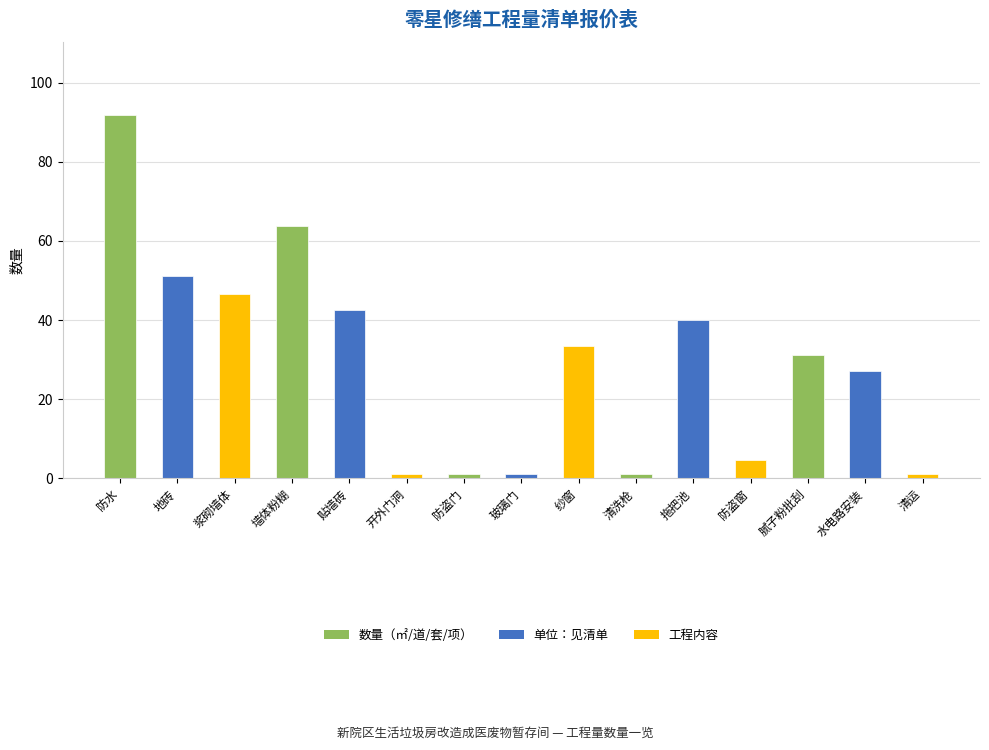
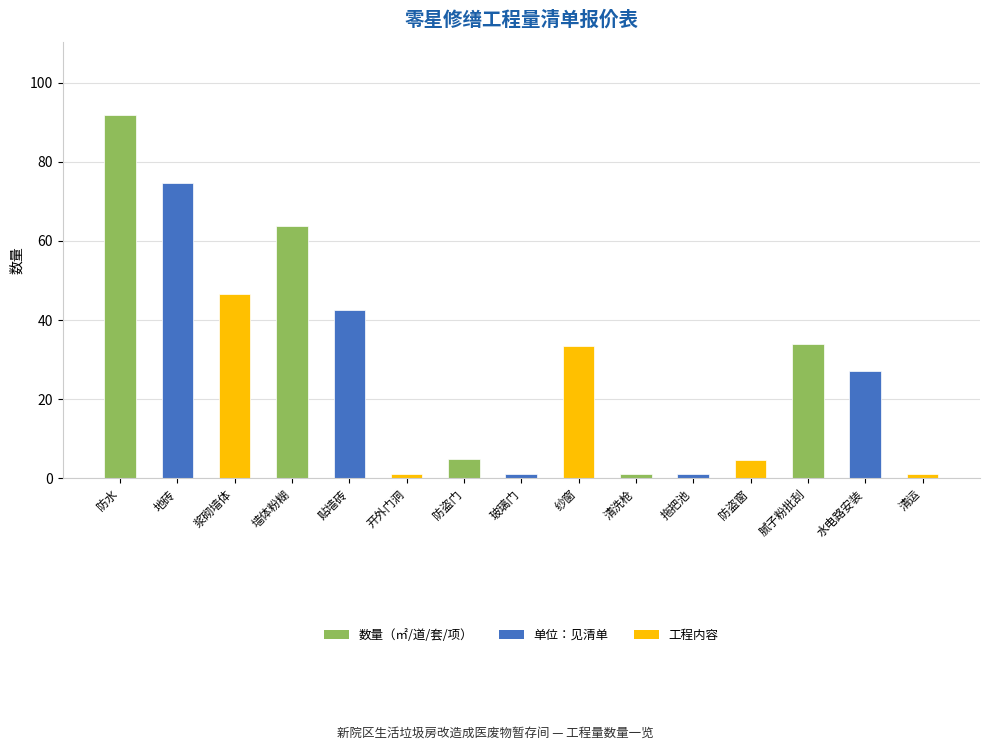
  {
    "防水": 92,
-   "地砖": 51,
+   "地砖": 75,
    "浆砌墙体": 47,
    "墙体粉糊": 64,
    "贴墙砖": 42,
    "开外门洞": 1,
-   "防盗门": 1,
+   "防盗门": 5,
    "玻璃门": 1,
    "纱窗": 34,
    "清洗枪": 1,
-   "拖把池": 40,
+   "拖把池": 1,
    "防盗窗": 5,
-   "腻子粉批刮": 31,
+   "腻子粉批刮": 34,
    "水电路安装": 27,
    "清运": 1
  }
